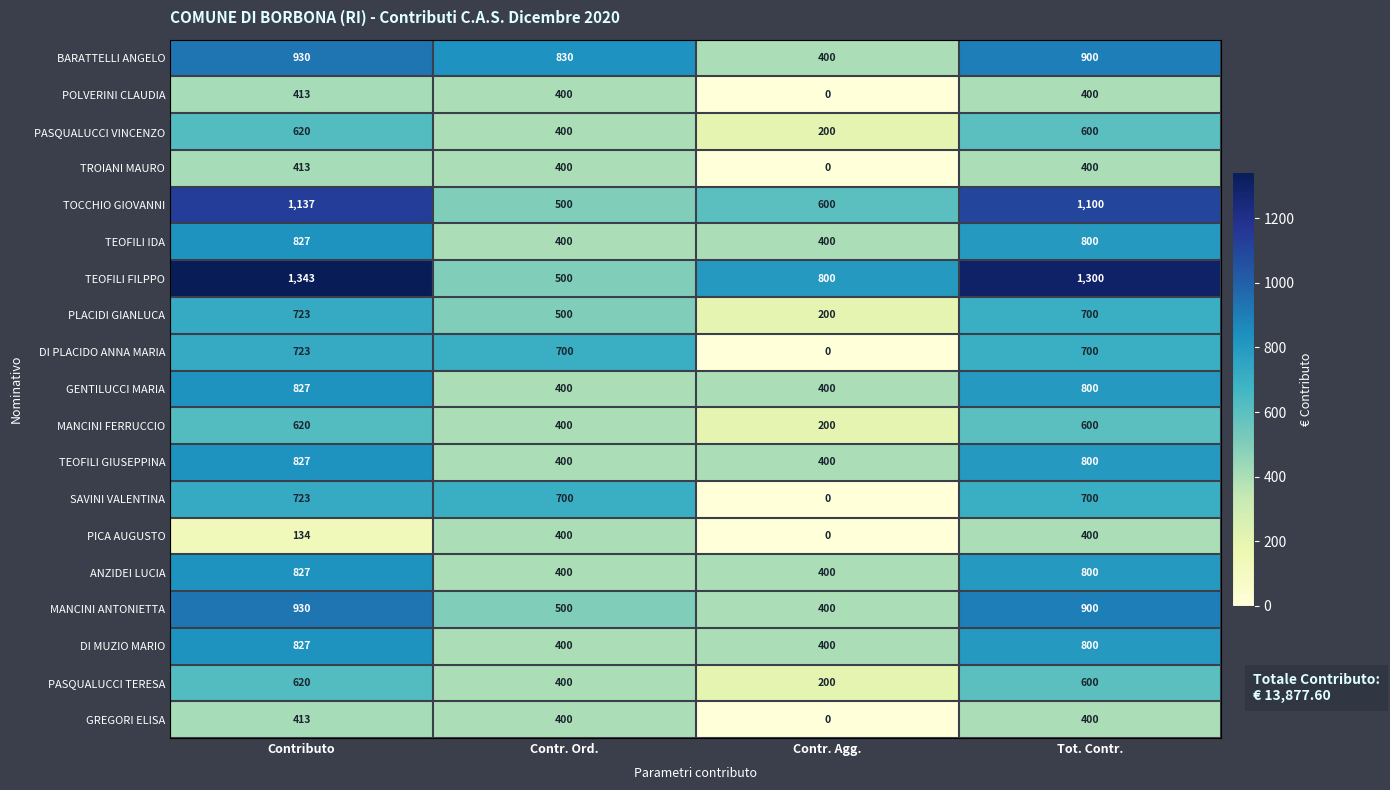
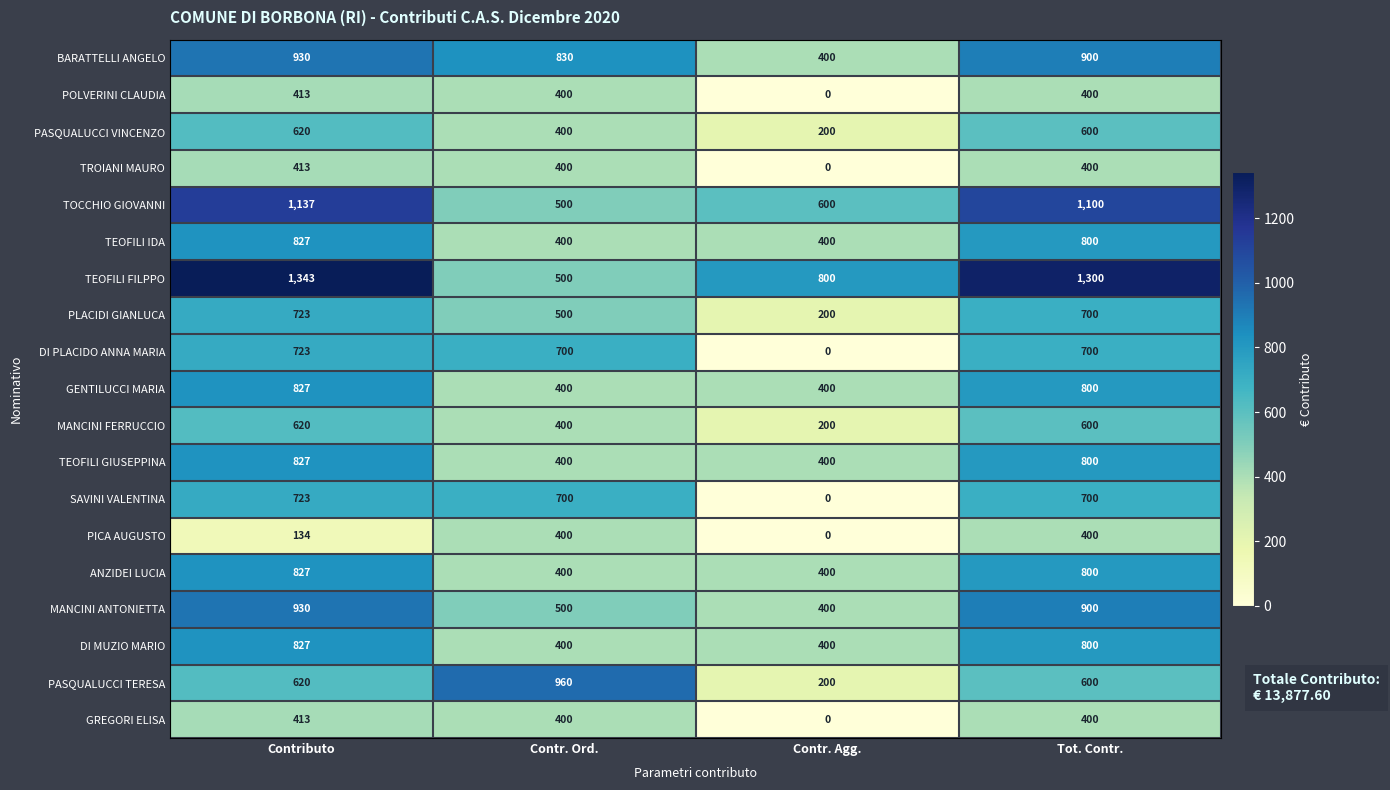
  {
    "BARATTELLI ANGELO": {
      "Contributo": "930",
      "Contr. Ord.": "830",
      "Contr. Agg.": "400",
      "Tot. Contr.": "900"
    },
    "POLVERINI CLAUDIA": {
      "Contributo": "413",
      "Contr. Ord.": "400",
      "Contr. Agg.": "0",
      "Tot. Contr.": "400"
    },
    "PASQUALUCCI VINCENZO": {
      "Contributo": "620",
      "Contr. Ord.": "400",
      "Contr. Agg.": "200",
      "Tot. Contr.": "600"
    },
    "TROIANI MAURO": {
      "Contributo": "413",
      "Contr. Ord.": "400",
      "Contr. Agg.": "0",
      "Tot. Contr.": "400"
    },
    "TOCCHIO GIOVANNI": {
      "Contributo": "1,137",
      "Contr. Ord.": "500",
      "Contr. Agg.": "600",
      "Tot. Contr.": "1,100"
    },
    "TEOFILI IDA": {
      "Contributo": "827",
      "Contr. Ord.": "400",
      "Contr. Agg.": "400",
      "Tot. Contr.": "800"
    },
    "TEOFILI FILPPO": {
      "Contributo": "1,343",
      "Contr. Ord.": "500",
      "Contr. Agg.": "800",
      "Tot. Contr.": "1,300"
    },
    "PLACIDI GIANLUCA": {
      "Contributo": "723",
      "Contr. Ord.": "500",
      "Contr. Agg.": "200",
      "Tot. Contr.": "700"
    },
    "DI PLACIDO ANNA MARIA": {
      "Contributo": "723",
      "Contr. Ord.": "700",
      "Contr. Agg.": "0",
      "Tot. Contr.": "700"
    },
    "GENTILUCCI MARIA": {
      "Contributo": "827",
      "Contr. Ord.": "400",
      "Contr. Agg.": "400",
      "Tot. Contr.": "800"
    },
    "MANCINI FERRUCCIO": {
      "Contributo": "620",
      "Contr. Ord.": "400",
      "Contr. Agg.": "200",
      "Tot. Contr.": "600"
    },
    "TEOFILI GIUSEPPINA": {
      "Contributo": "827",
      "Contr. Ord.": "400",
      "Contr. Agg.": "400",
      "Tot. Contr.": "800"
    },
    "SAVINI VALENTINA": {
      "Contributo": "723",
      "Contr. Ord.": "700",
      "Contr. Agg.": "0",
      "Tot. Contr.": "700"
    },
    "PICA AUGUSTO": {
      "Contributo": "134",
      "Contr. Ord.": "400",
      "Contr. Agg.": "0",
      "Tot. Contr.": "400"
    },
    "ANZIDEI LUCIA": {
      "Contributo": "827",
      "Contr. Ord.": "400",
      "Contr. Agg.": "400",
      "Tot. Contr.": "800"
    },
    "MANCINI ANTONIETTA": {
      "Contributo": "930",
      "Contr. Ord.": "500",
      "Contr. Agg.": "400",
      "Tot. Contr.": "900"
    },
    "DI MUZIO MARIO": {
      "Contributo": "827",
      "Contr. Ord.": "400",
      "Contr. Agg.": "400",
      "Tot. Contr.": "800"
    },
    "PASQUALUCCI TERESA": {
      "Contributo": "620",
-     "Contr. Ord.": "400",
+     "Contr. Ord.": "960",
      "Contr. Agg.": "200",
      "Tot. Contr.": "600"
    },
    "GREGORI ELISA": {
      "Contributo": "413",
      "Contr. Ord.": "400",
      "Contr. Agg.": "0",
      "Tot. Contr.": "400"
    }
  }
